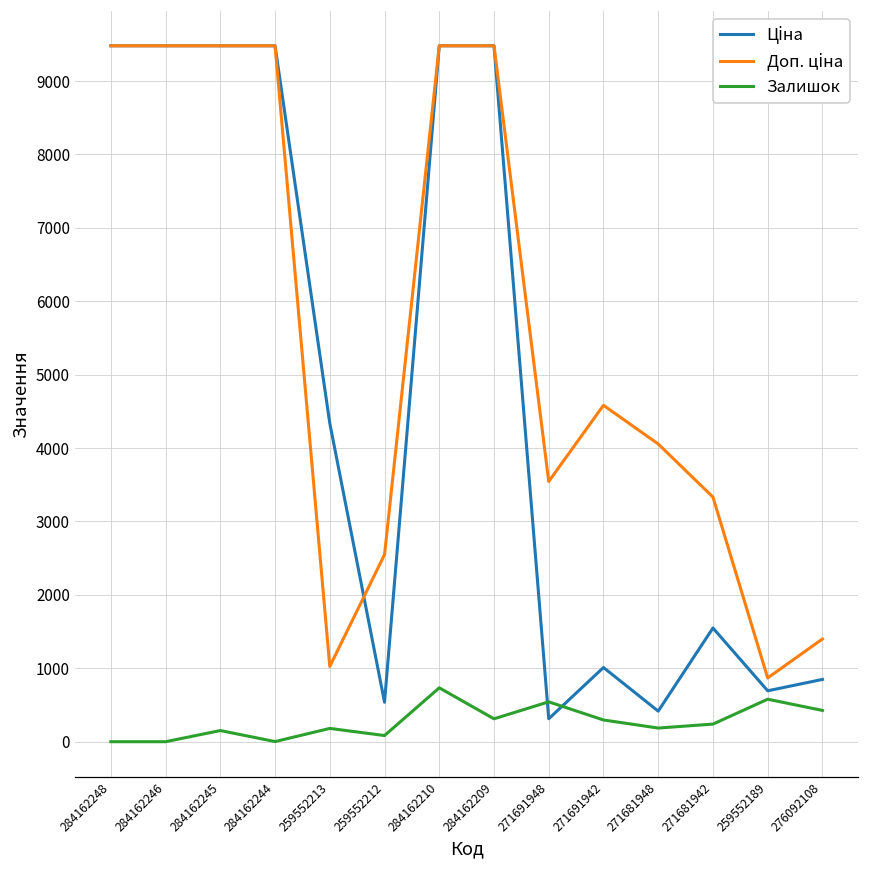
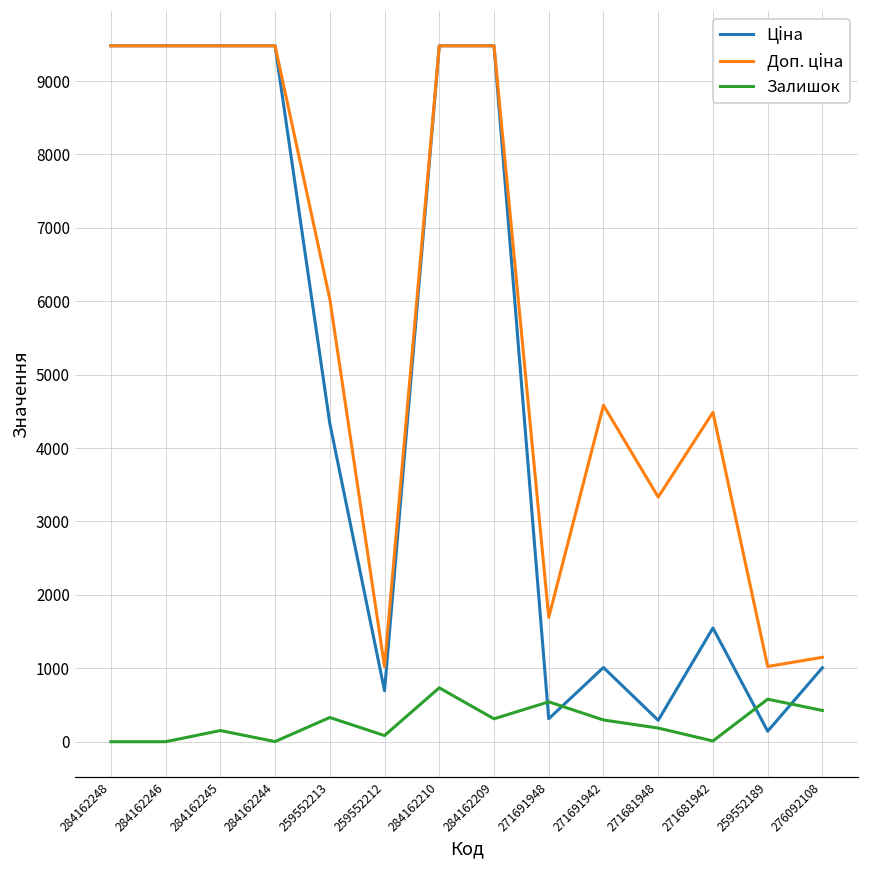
  {
    "Ціна": {
      "259552213": 4300,
-     "259552212": 500,
+     "259552212": 700,
      "271691948": 300,
      "271691942": 1000,
-     "271681948": 400,
+     "271681948": 300,
      "271681942": 1500,
-     "259552189": 700,
-     "276092108": 800
+     "259552189": 100,
+     "276092108": 1000
    },
    "Доп. ціна": {
-     "259552213": 1000,
-     "259552212": 2500,
-     "271691948": 3500,
+     "259552213": 6000,
+     "259552212": 1000,
+     "271691948": 1700,
      "271691942": 4600,
-     "271681948": 4100,
-     "271681942": 3300,
-     "259552189": 900,
-     "276092108": 1400
+     "271681948": 3300,
+     "271681942": 4500,
+     "259552189": 1000,
+     "276092108": 1100
    },
    "Залишок": {
      "284162248": 0,
      "284162246": 0,
      "284162245": 200,
      "284162244": 0,
-     "259552213": 200,
+     "259552213": 300,
      "259552212": 100,
      "284162210": 700,
      "284162209": 300,
      "271691948": 500,
      "271691942": 300,
      "271681948": 200,
-     "271681942": 200,
+     "271681942": 0,
      "259552189": 600,
      "276092108": 400
    }
  }
